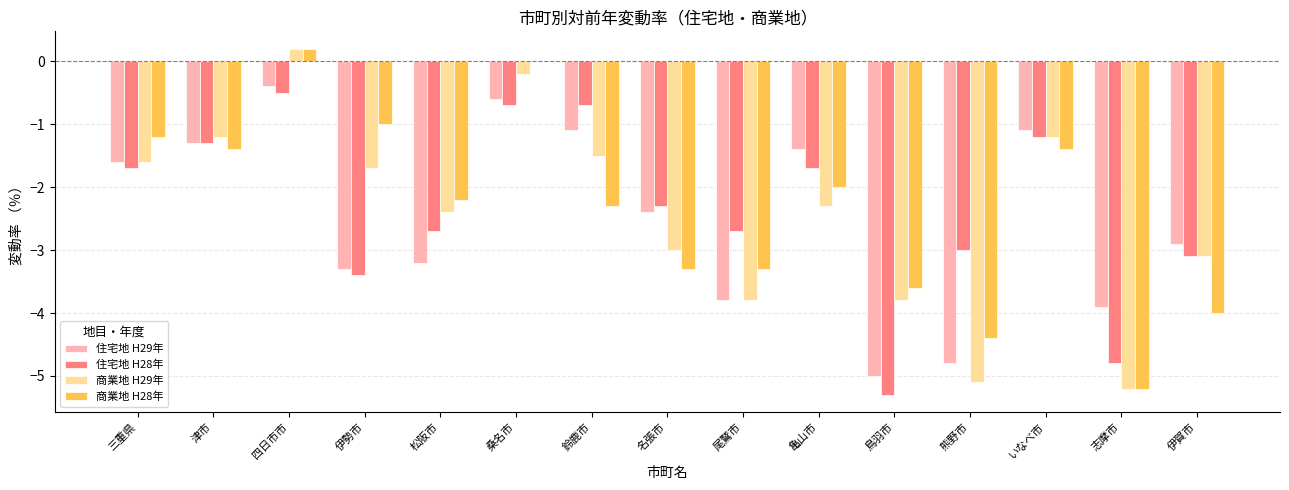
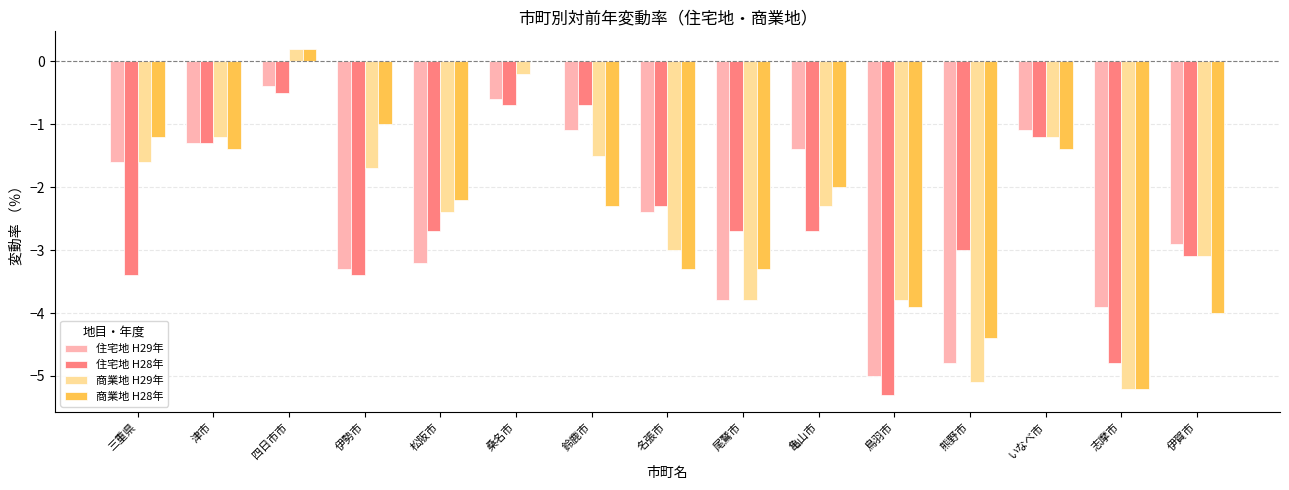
  {
    "住宅地 H28年": {
-     "三重県": -1.7,
+     "三重県": -3.4,
      "津市": -1.3,
      "四日市市": -0.5,
      "伊勢市": -3.4,
      "松阪市": -2.7,
      "桑名市": -0.7,
      "鈴鹿市": -0.7,
      "名張市": -2.3,
      "尾鷲市": -2.7,
-     "亀山市": -1.7,
+     "亀山市": -2.7,
      "鳥羽市": -5.3,
      "熊野市": -3.0,
      "いなべ市": -1.2,
      "志摩市": -4.8,
      "伊賀市": -3.1
    },
    "商業地 H28年": {
      "三重県": -1.2,
      "津市": -1.4,
      "四日市市": 0.2,
      "伊勢市": -1.0,
      "松阪市": -2.2,
      "桑名市": 0.0,
      "鈴鹿市": -2.3,
      "名張市": -3.3,
      "尾鷲市": -3.3,
      "亀山市": -2.0,
-     "鳥羽市": -3.6,
+     "鳥羽市": -3.9,
      "熊野市": -4.4,
      "いなべ市": -1.4,
      "志摩市": -5.2,
      "伊賀市": -4.0
    }
  }
